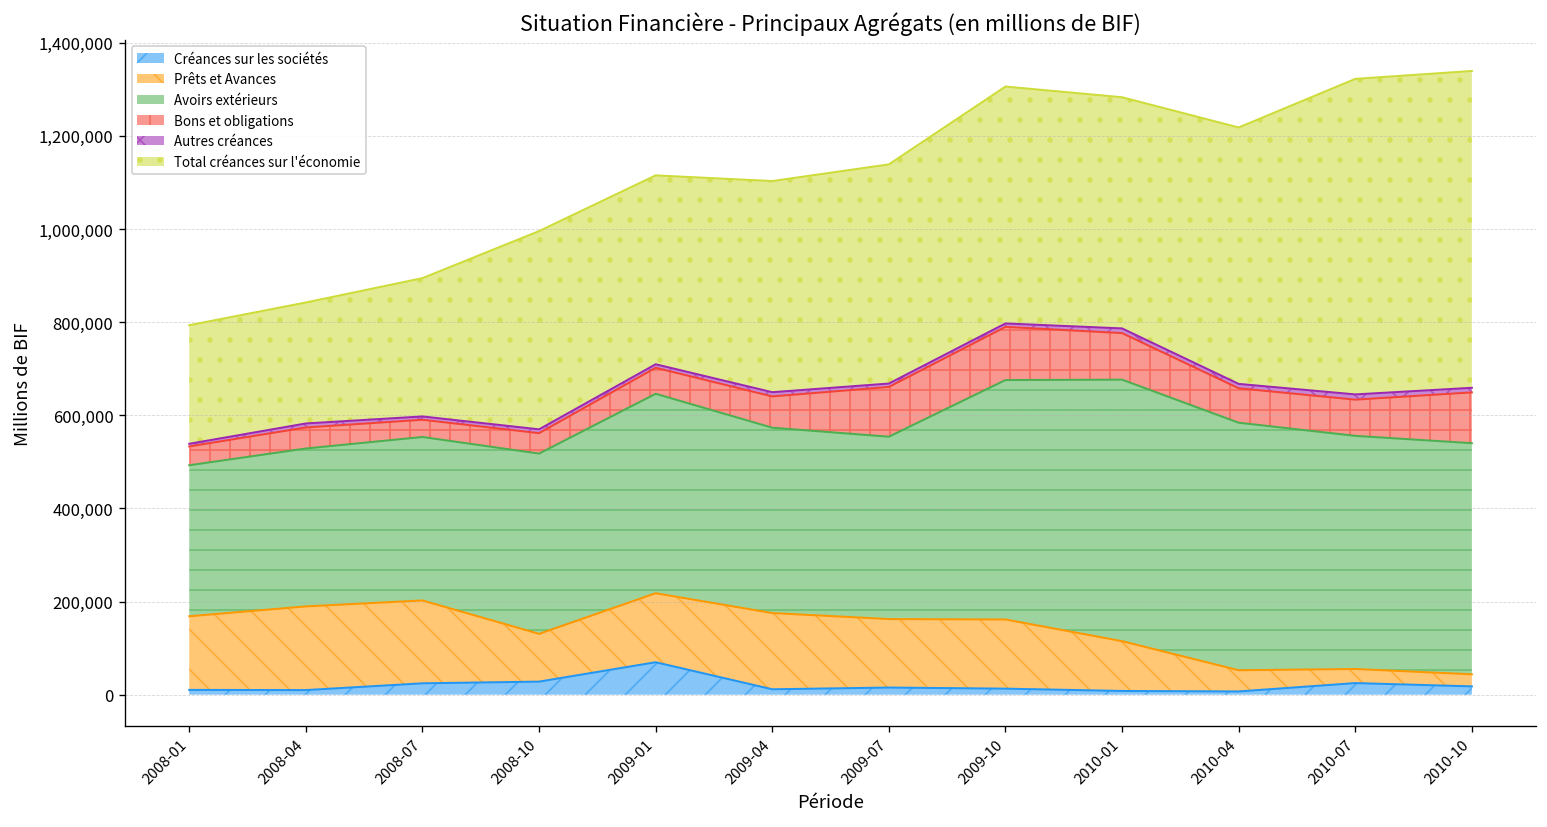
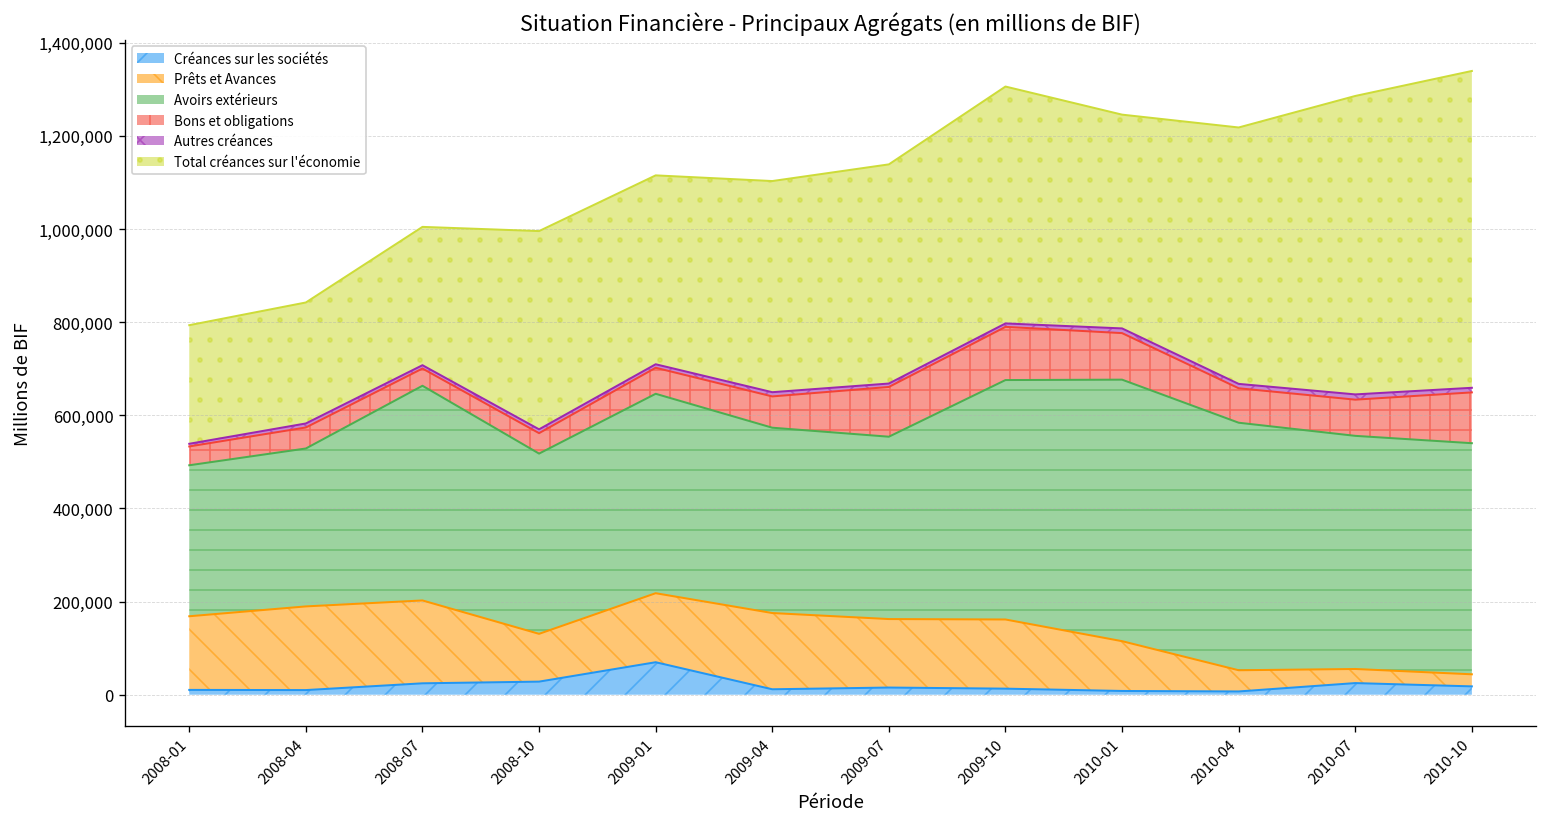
  {
    "Créances sur les sociétés": {
      "2008-01": "10,000",
      "2008-04": "10,000",
      "2008-07": "20,000",
      "2008-10": "30,000",
      "2009-01": "70,000",
      "2009-04": "10,000",
      "2009-07": "20,000",
      "2009-10": "10,000",
      "2010-01": "10,000",
      "2010-04": "10,000",
      "2010-07": "20,000",
      "2010-10": "20,000"
    },
    "Prêts et Avances": {
      "2008-01": "160,000",
      "2008-04": "180,000",
      "2008-07": "180,000",
      "2008-10": "100,000",
      "2009-01": "150,000",
      "2009-04": "160,000",
      "2009-07": "150,000",
      "2009-10": "150,000",
      "2010-01": "110,000",
      "2010-04": "50,000",
      "2010-07": "30,000",
      "2010-10": "30,000"
    },
    "Avoirs extérieurs": {
      "2008-01": "320,000",
      "2008-04": "340,000",
-     "2008-07": "350,000",
+     "2008-07": "460,000",
      "2008-10": "390,000",
      "2009-01": "430,000",
      "2009-04": "400,000",
      "2009-07": "390,000",
      "2009-10": "510,000",
      "2010-01": "560,000",
      "2010-04": "530,000",
      "2010-07": "500,000",
      "2010-10": "500,000"
    },
    "Bons et obligations": {
      "2008-04": "50,000",
      "2008-07": "40,000",
      "2008-10": "40,000",
      "2009-01": "60,000",
      "2009-04": "70,000",
      "2009-07": "110,000",
      "2009-10": "110,000",
      "2010-01": "100,000",
      "2010-04": "70,000",
      "2010-07": "80,000",
      "2010-10": "110,000"
    },
    "Autres créances": {
      "2008-04": "10,000",
      "2008-07": "10,000",
      "2008-10": "10,000",
      "2009-01": "10,000",
      "2009-04": "10,000",
      "2009-07": "10,000",
      "2009-10": "10,000",
      "2010-01": "10,000",
      "2010-04": "10,000",
      "2010-07": "10,000",
      "2010-10": "10,000"
    },
    "Total créances sur l'économie": {
      "2008-01": "250,000",
      "2008-04": "260,000",
      "2008-07": "300,000",
      "2008-10": "430,000",
      "2009-01": "410,000",
      "2009-04": "450,000",
      "2009-07": "470,000",
      "2009-10": "510,000",
-     "2010-01": "500,000",
+     "2010-01": "460,000",
      "2010-04": "550,000",
-     "2010-07": "680,000",
+     "2010-07": "640,000",
      "2010-10": "680,000"
    }
  }
